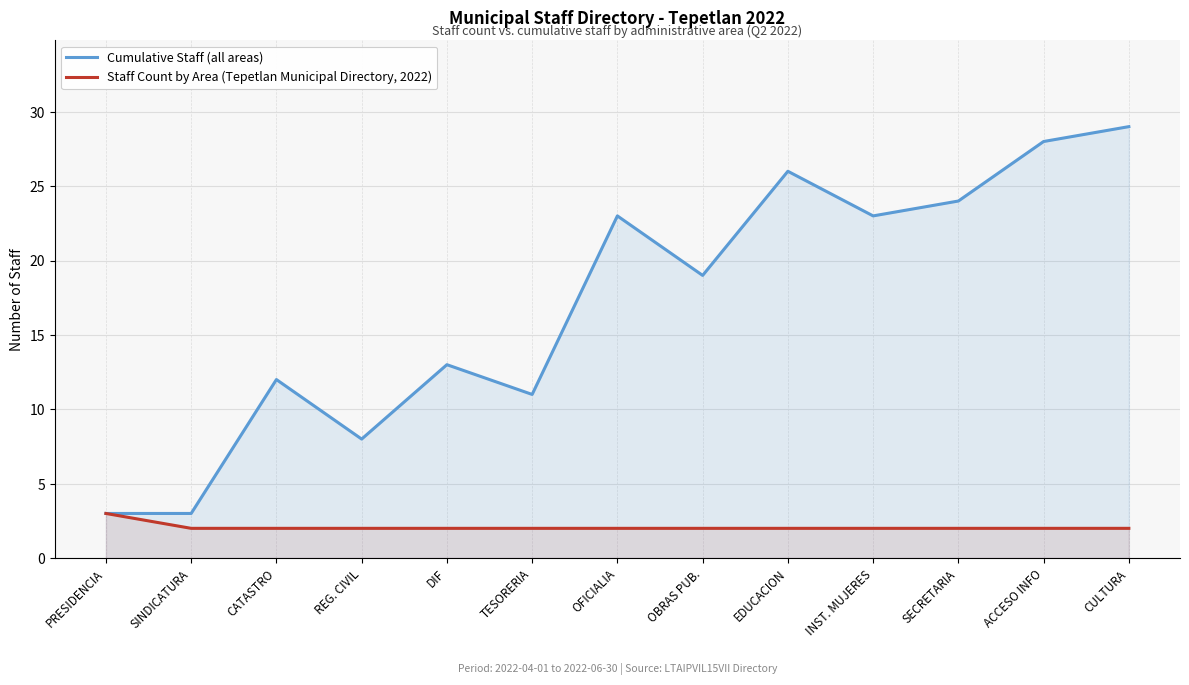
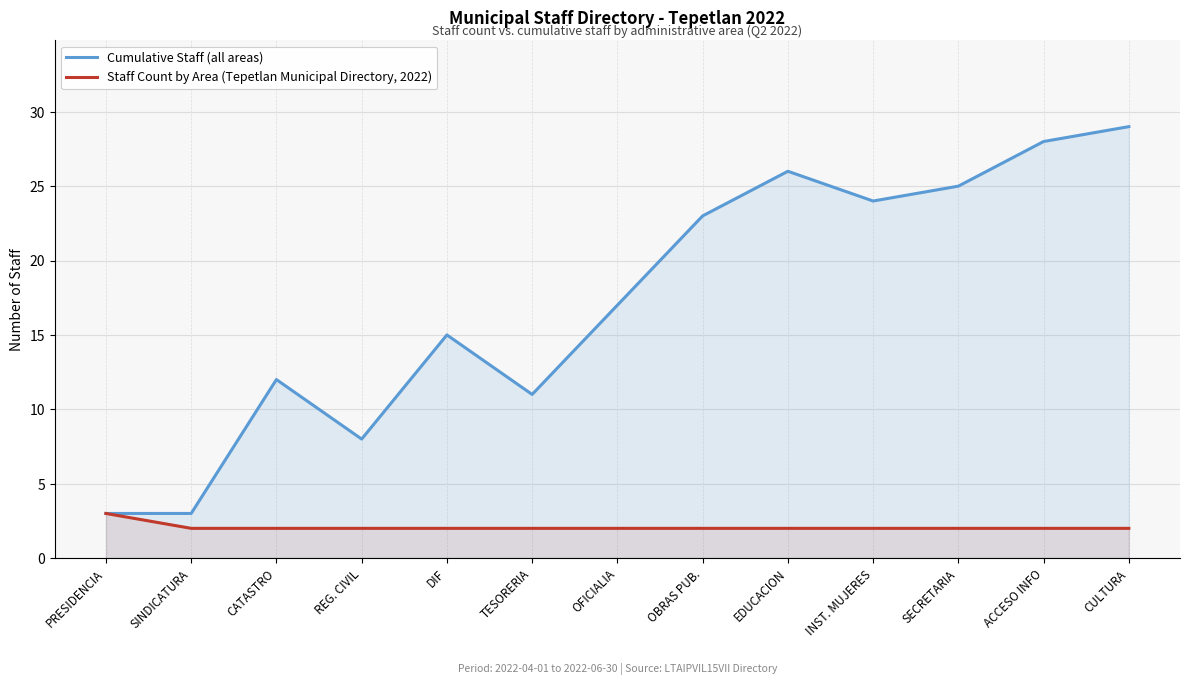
  {
    "Cumulative Staff (all areas)": {
      "SINDICATURA": 3,
      "CATASTRO": 12,
      "REG. CIVIL": 8,
-     "DIF": 13,
+     "DIF": 15,
      "TESORERIA": 11,
-     "OFICIALIA": 23,
-     "OBRAS PUB.": 19,
+     "OFICIALIA": 17,
+     "OBRAS PUB.": 23,
      "EDUCACION": 26,
-     "INST. MUJERES": 23,
-     "SECRETARIA": 24,
+     "INST. MUJERES": 24,
+     "SECRETARIA": 25,
      "ACCESO INFO": 28,
      "CULTURA": 29
    },
    "Staff Count by Area (Tepetlan Municipal Directory, 2022)": {
      "SINDICATURA": 2,
      "CATASTRO": 2,
      "REG. CIVIL": 2,
      "DIF": 2,
      "TESORERIA": 2,
      "OFICIALIA": 2,
      "OBRAS PUB.": 2,
      "EDUCACION": 2,
      "INST. MUJERES": 2,
      "SECRETARIA": 2,
      "ACCESO INFO": 2,
      "CULTURA": 2
    }
  }
